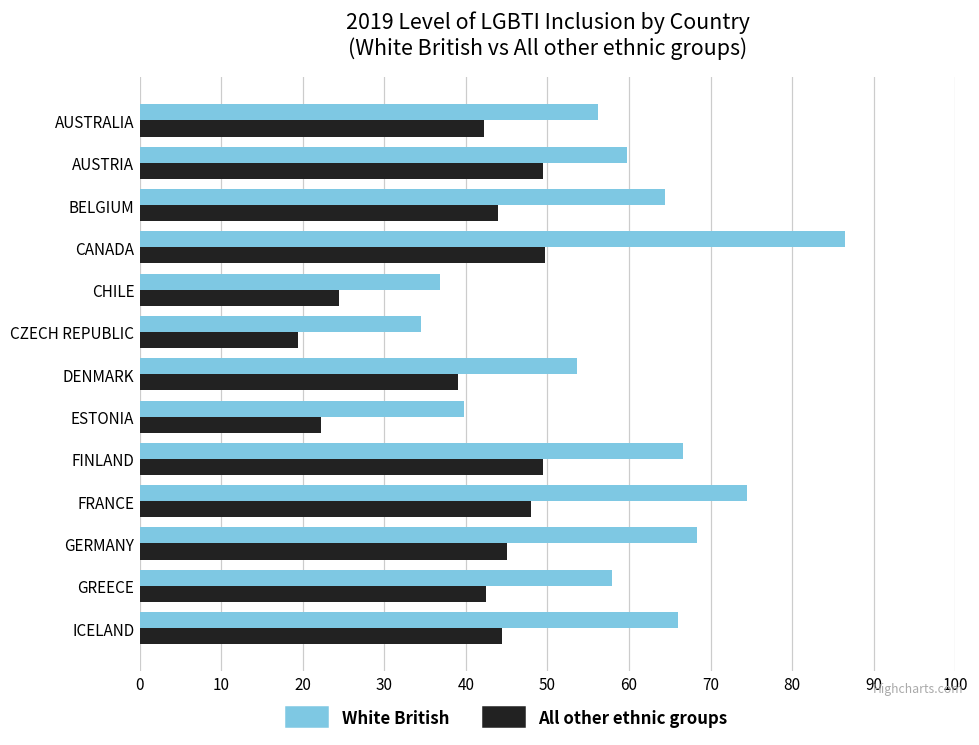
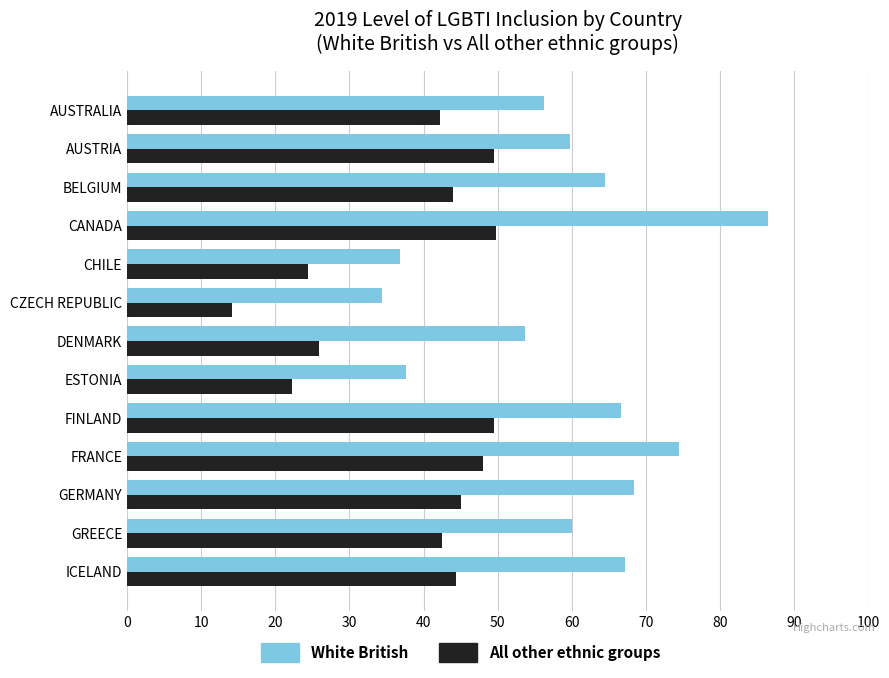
  {
    "White British": {
      "AUSTRALIA": 56,
      "AUSTRIA": 60,
      "BELGIUM": 64,
      "CANADA": 87,
      "CHILE": 37,
      "CZECH REPUBLIC": 34,
      "DENMARK": 54,
-     "ESTONIA": 40,
+     "ESTONIA": 38,
      "FINLAND": 67,
      "FRANCE": 74,
      "GERMANY": 68,
-     "GREECE": 58,
-     "ICELAND": 66
+     "GREECE": 60,
+     "ICELAND": 67
    },
    "All other ethnic groups": {
      "AUSTRALIA": 42,
      "AUSTRIA": 50,
      "BELGIUM": 44,
      "CANADA": 50,
      "CHILE": 24,
-     "CZECH REPUBLIC": 19,
-     "DENMARK": 39,
+     "CZECH REPUBLIC": 14,
+     "DENMARK": 26,
      "ESTONIA": 22,
      "FINLAND": 49,
      "FRANCE": 48,
      "GERMANY": 45,
      "GREECE": 43,
      "ICELAND": 44
    }
  }
